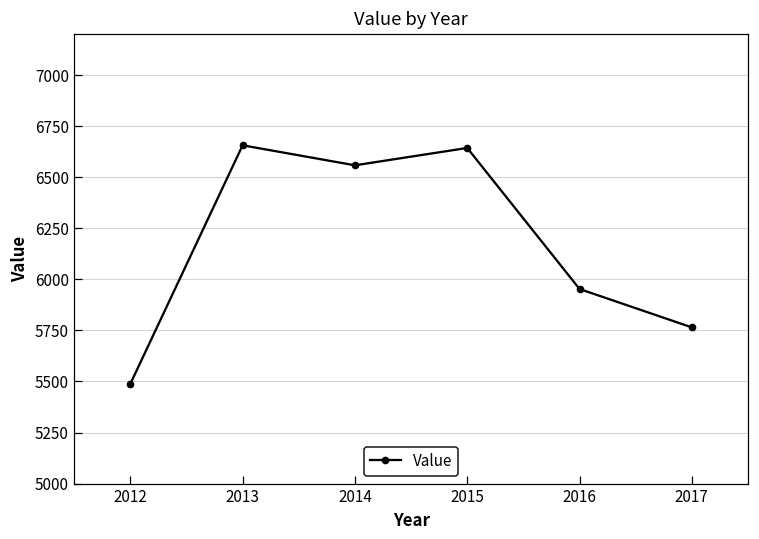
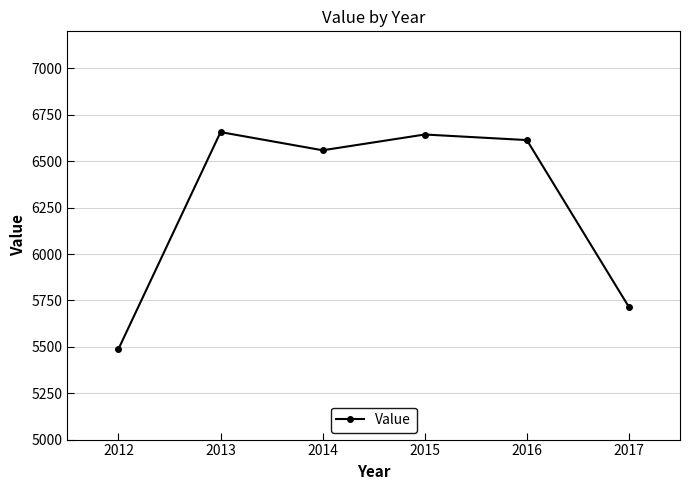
  {
    "2012": 5490,
    "2013": 6660,
    "2014": 6560,
    "2015": 6640,
-   "2016": 5950,
-   "2017": 5770
+   "2016": 6610,
+   "2017": 5710
  }
